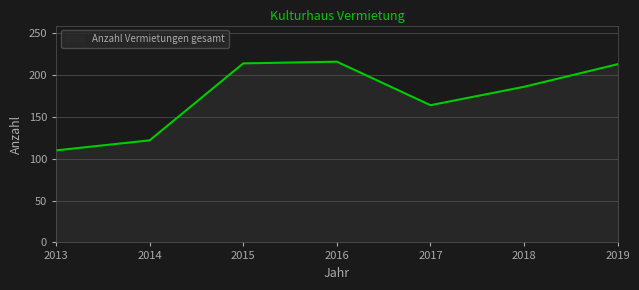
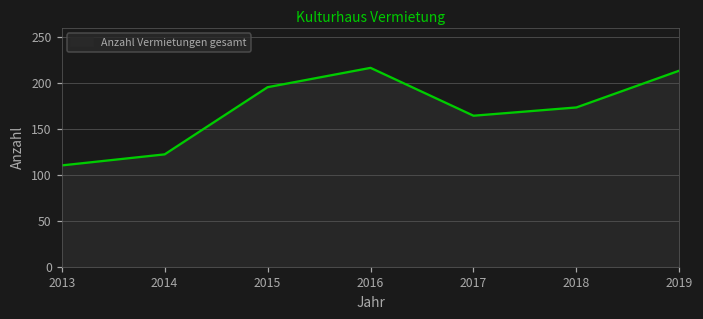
  {
    "2013": 110,
    "2014": 120,
-   "2015": 210,
+   "2015": 200,
    "2016": 220,
    "2017": 160,
-   "2018": 190,
+   "2018": 170,
    "2019": 210
  }
